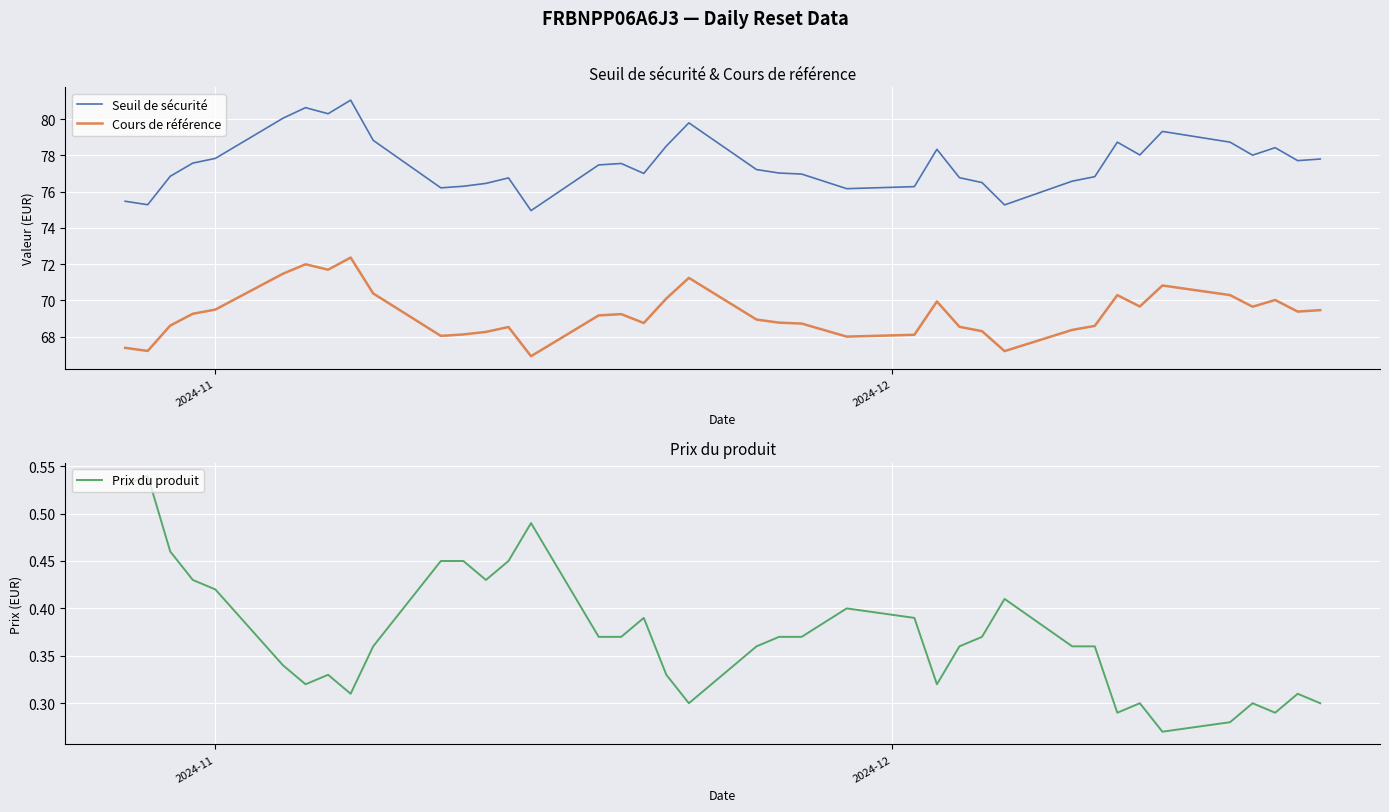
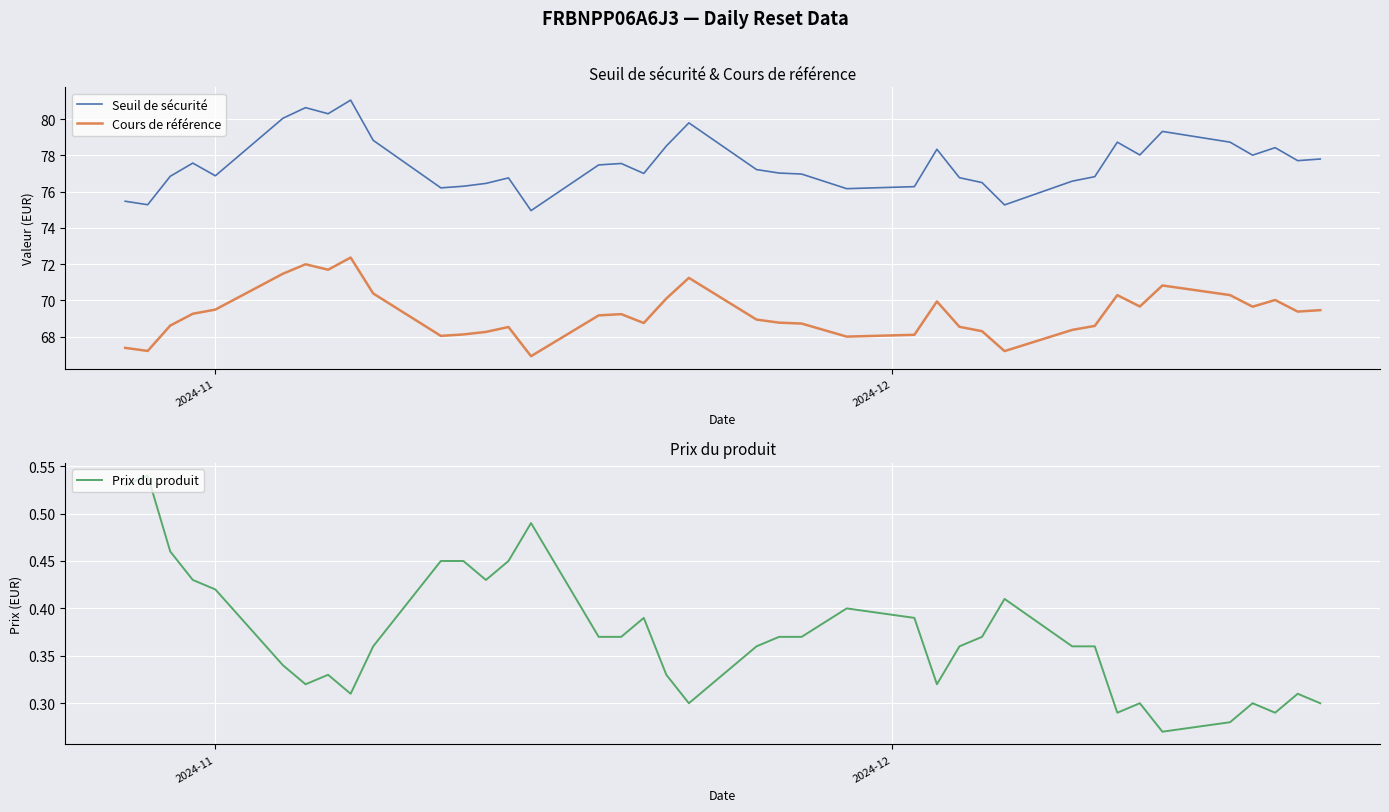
  {
    "Seuil de sécurité & Cours de référence": {
      "Seuil de sécurité": {
-       "2024-11": 77.8
+       "2024-11": 76.9
      },
      "Cours de référence": {
        "2024-11": 69.5
      }
    },
    "Prix du produit": {
      "2024-11": 0.42
    }
  }
